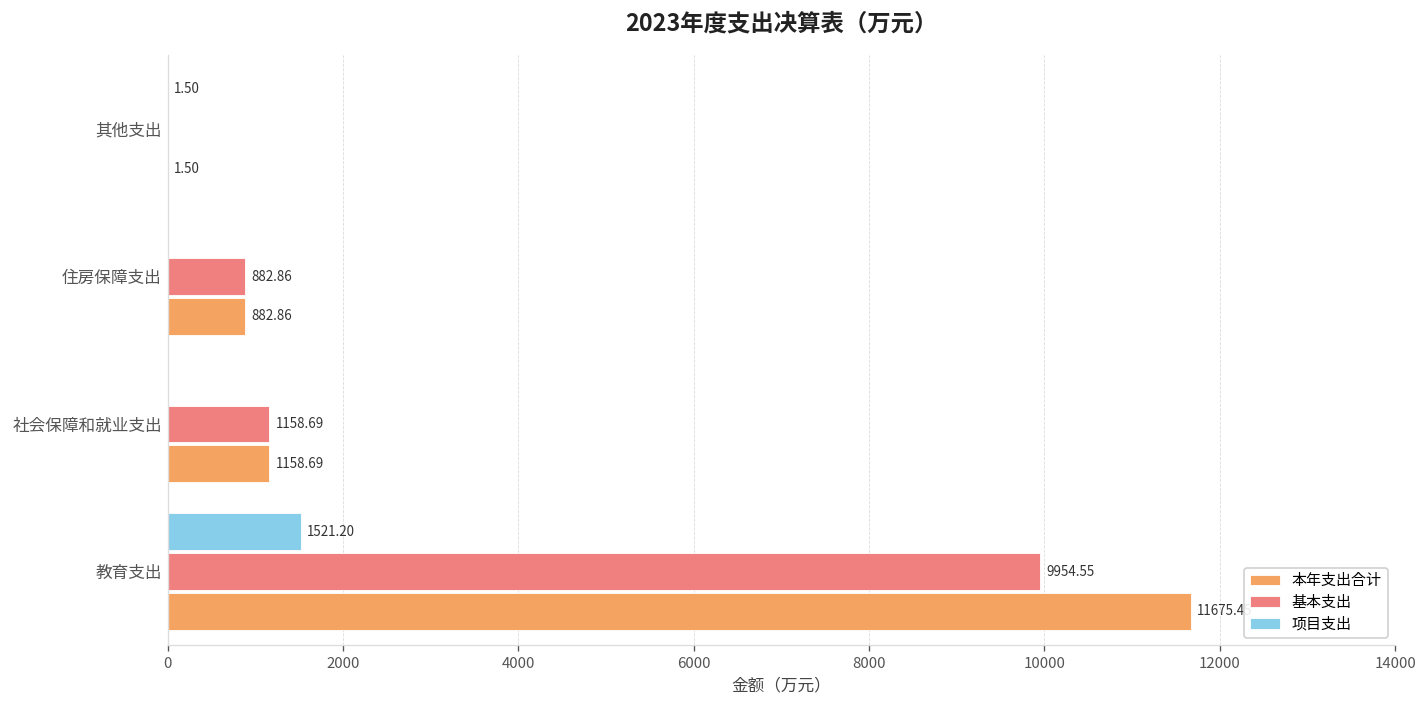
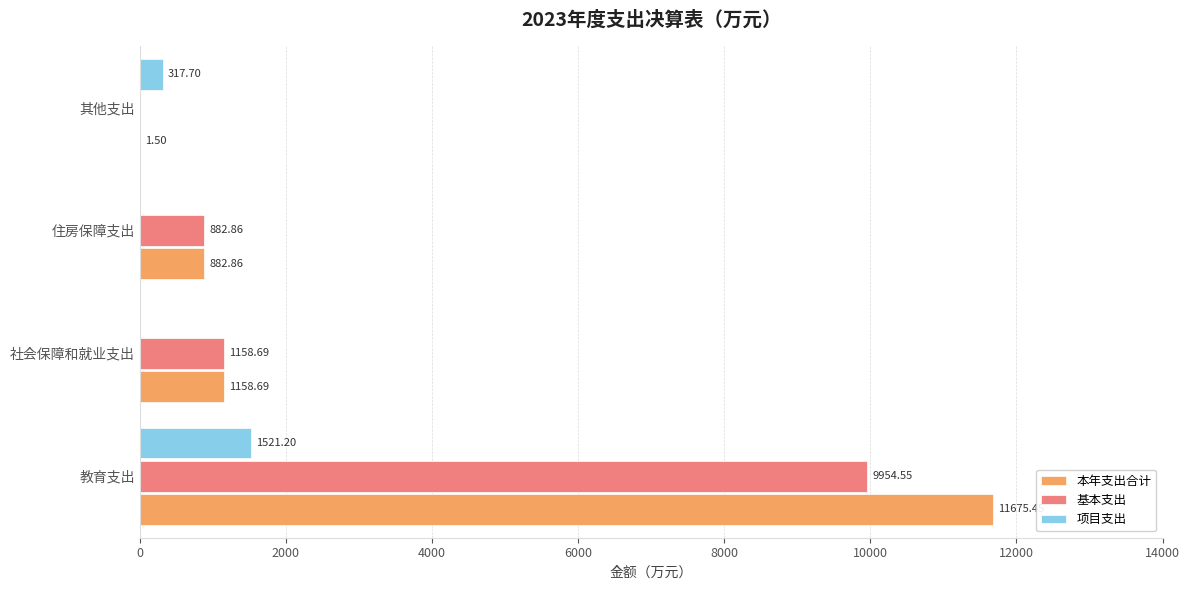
  {
    "项目支出": {
-     "其他支出": 1.50,
+     "其他支出": 317.70,
      "教育支出": 1521.20
    }
  }
